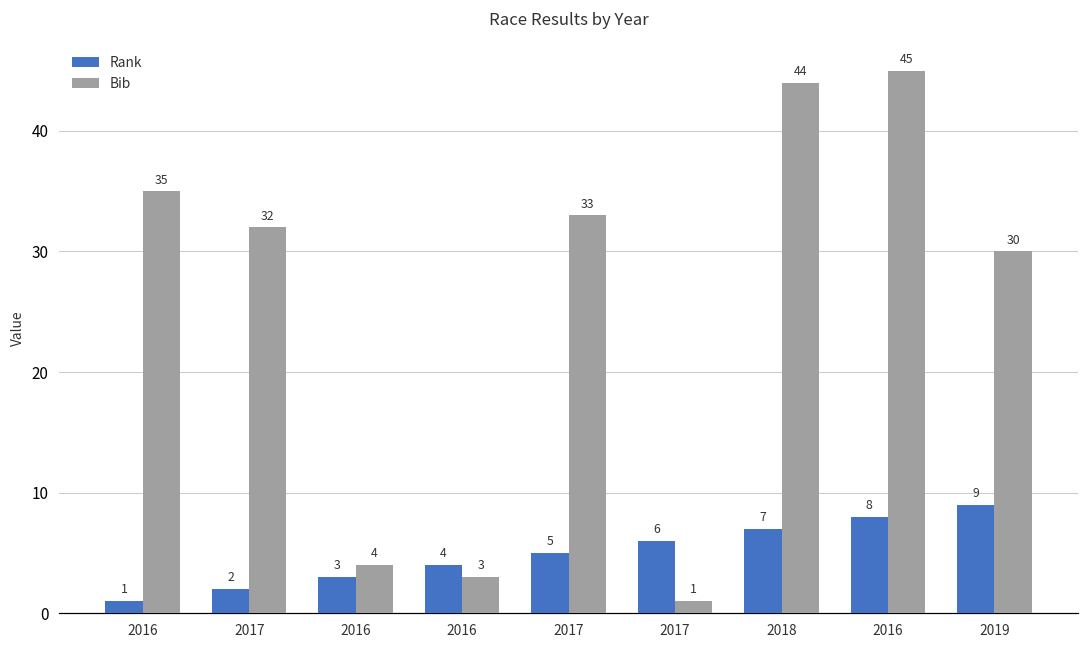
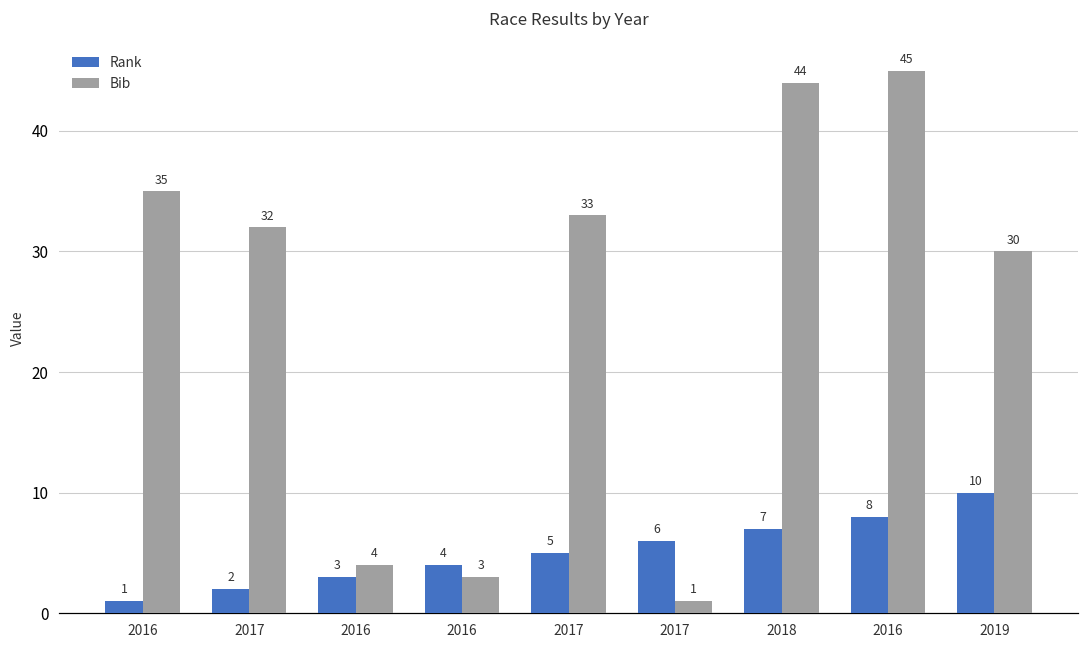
  {
    "Rank": {
      "2018": 7,
-     "2019": 9
+     "2019": 10
    },
    "Bib": {
      "2018": 44,
      "2019": 30
    }
  }
